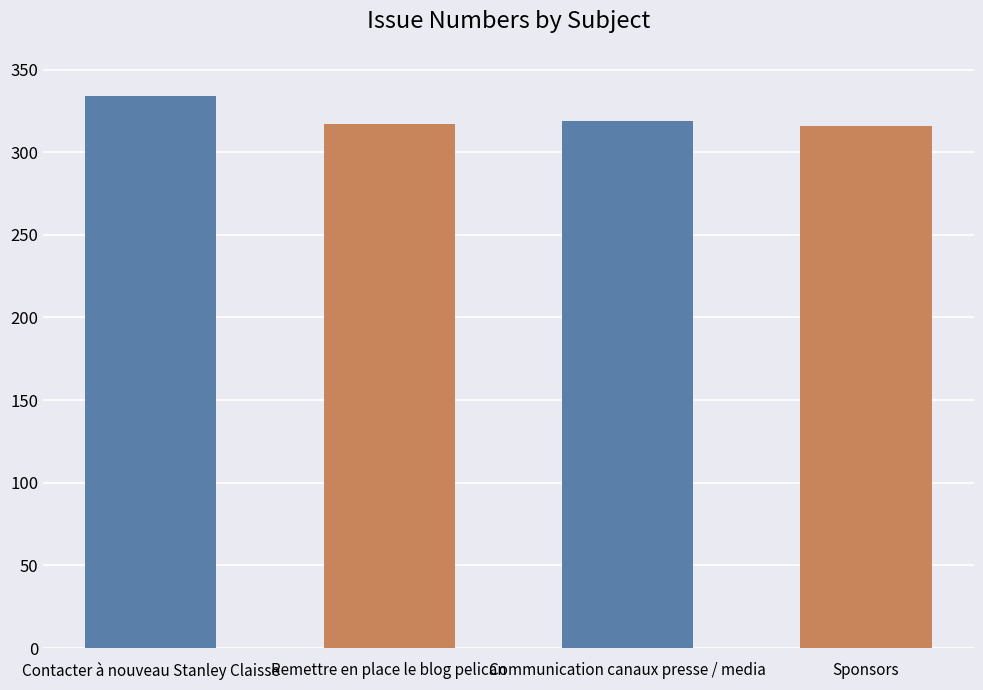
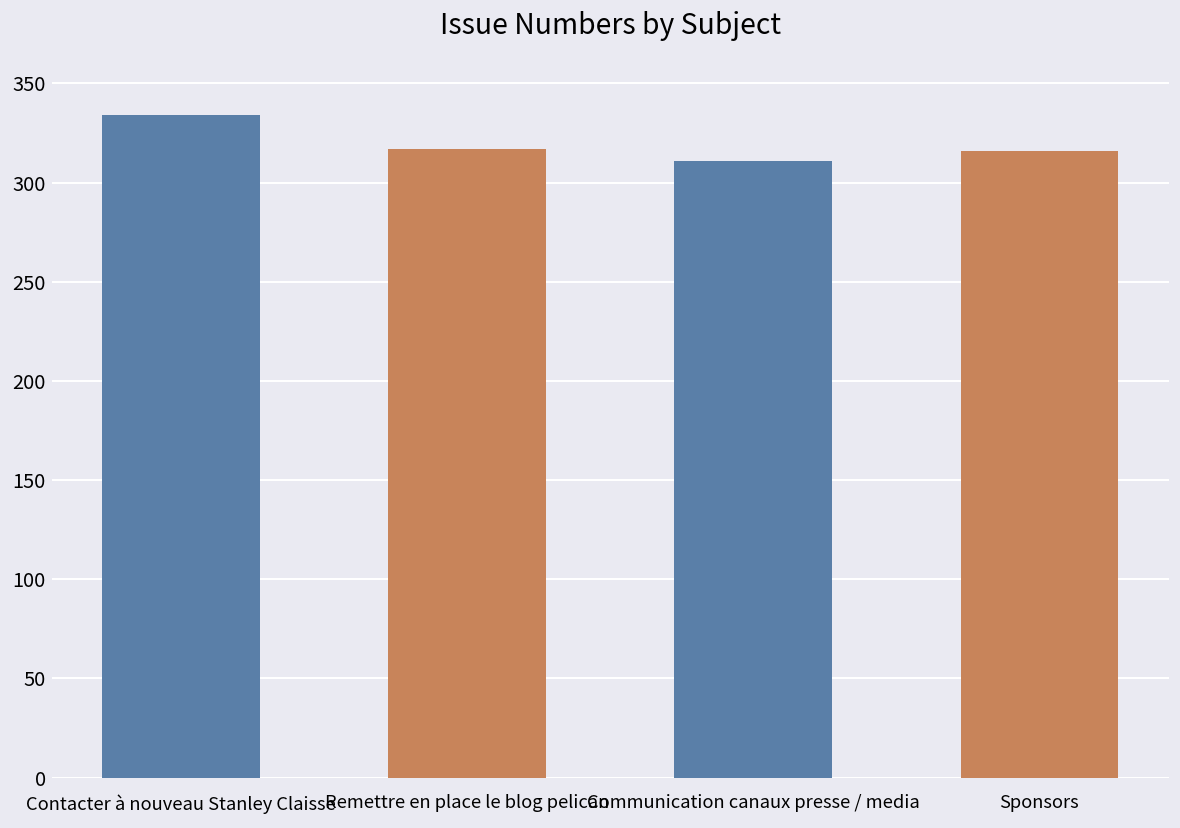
  {
    "Contacter à nouveau Stanley Claisse": 334,
    "Remettre en place le blog pelican": 317,
-   "Communication canaux presse / media": 319,
+   "Communication canaux presse / media": 311,
    "Sponsors": 316
  }
